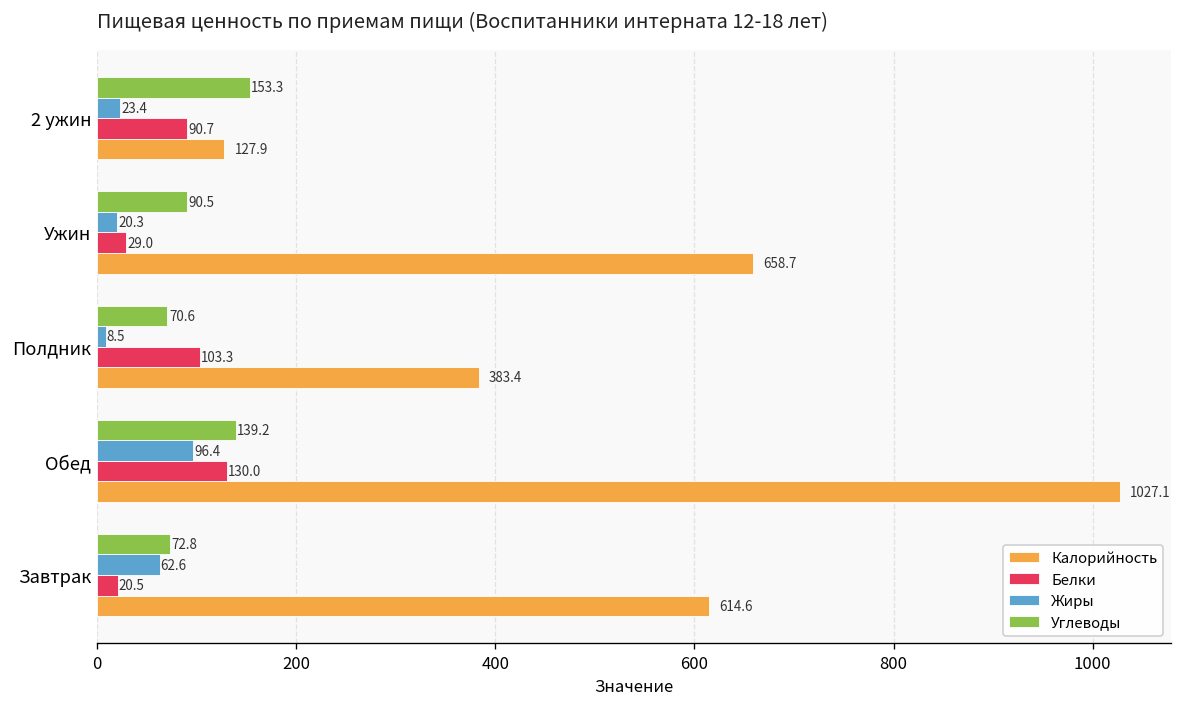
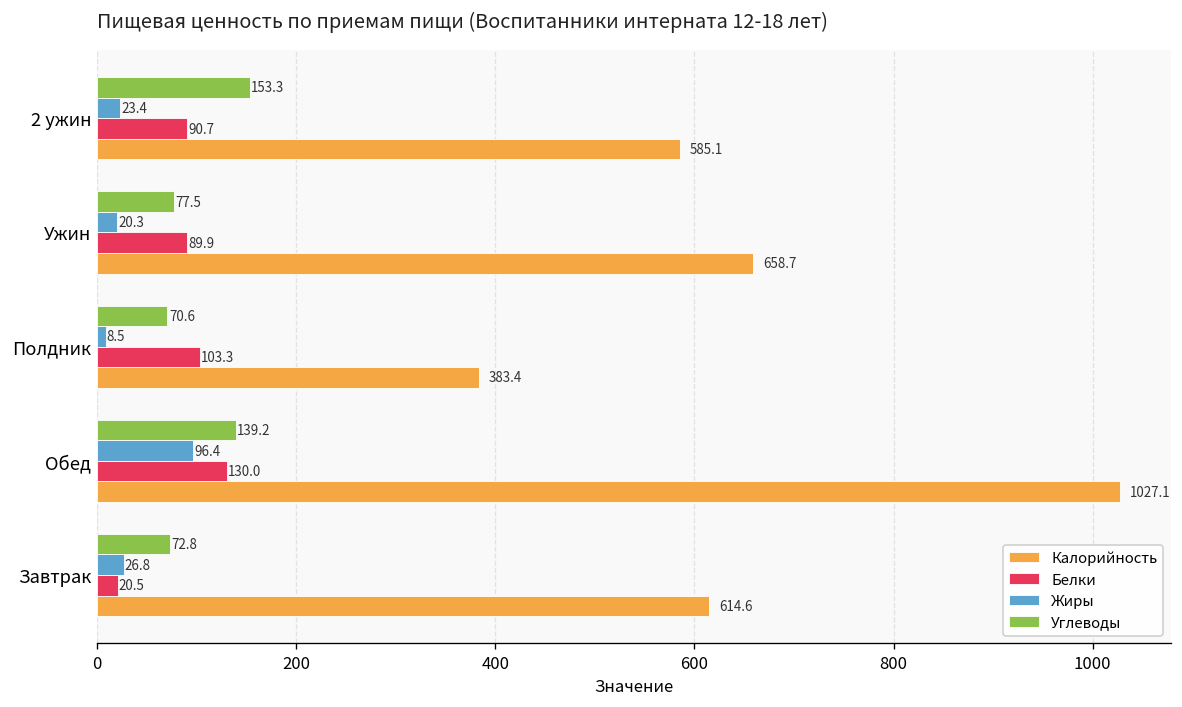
  {
    "Калорийность": {
-     "2 ужин": 127.9,
+     "2 ужин": 585.1,
      "Ужин": 658.7,
      "Полдник": 383.4,
      "Обед": 1027.1,
      "Завтрак": 614.6
    },
    "Белки": {
      "2 ужин": 90.7,
-     "Ужин": 29.0,
+     "Ужин": 89.9,
      "Полдник": 103.3,
      "Обед": 130.0,
      "Завтрак": 20.5
    },
    "Жиры": {
      "2 ужин": 23.4,
      "Ужин": 20.3,
      "Полдник": 8.5,
      "Обед": 96.4,
-     "Завтрак": 62.6
+     "Завтрак": 26.8
    },
    "Углеводы": {
      "2 ужин": 153.3,
-     "Ужин": 90.5,
+     "Ужин": 77.5,
      "Полдник": 70.6,
      "Обед": 139.2,
      "Завтрак": 72.8
    }
  }
